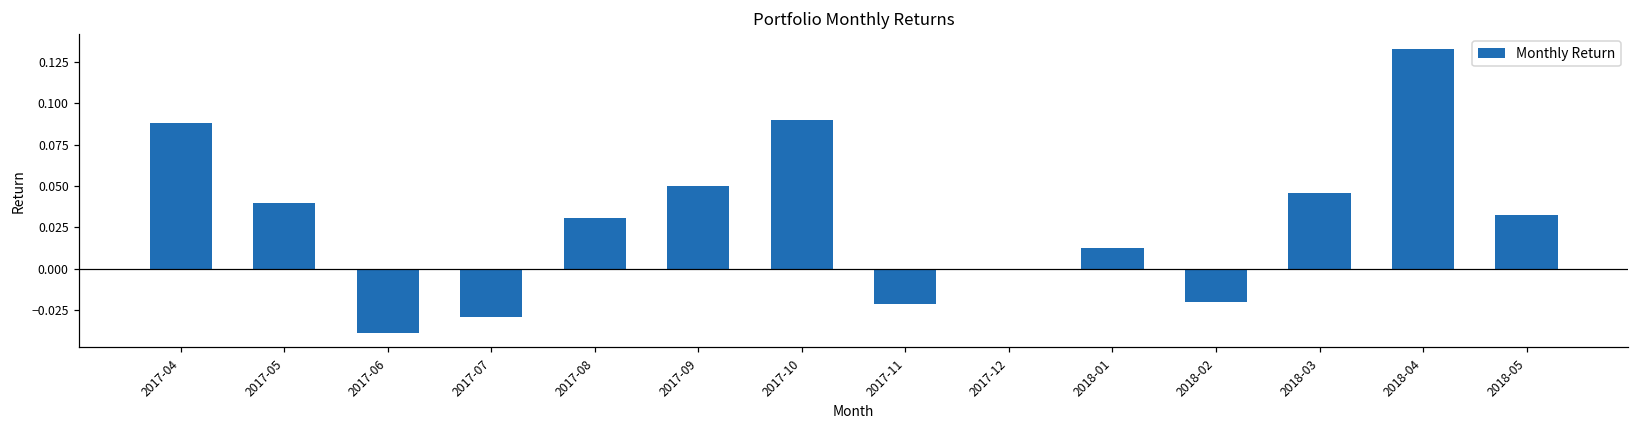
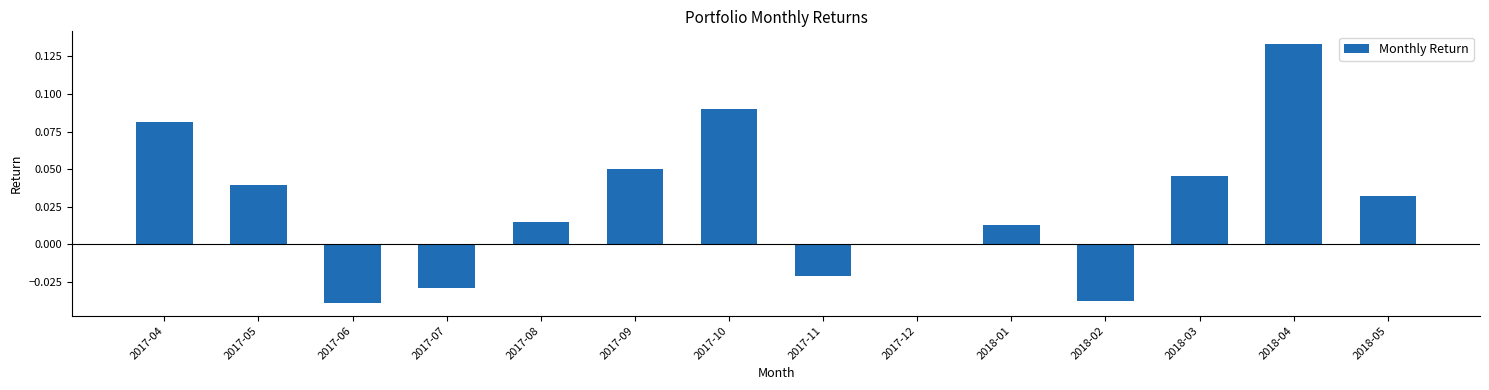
  {
-   "2017-04": 0.088,
+   "2017-04": 0.082,
    "2017-05": 0.040,
    "2017-06": -0.039,
    "2017-07": -0.029,
-   "2017-08": 0.031,
+   "2017-08": 0.015,
    "2017-09": 0.050,
    "2017-10": 0.090,
    "2017-11": -0.021,
    "2018-01": 0.013,
-   "2018-02": -0.020,
+   "2018-02": -0.038,
    "2018-03": 0.046,
    "2018-04": 0.133,
    "2018-05": 0.032
  }
